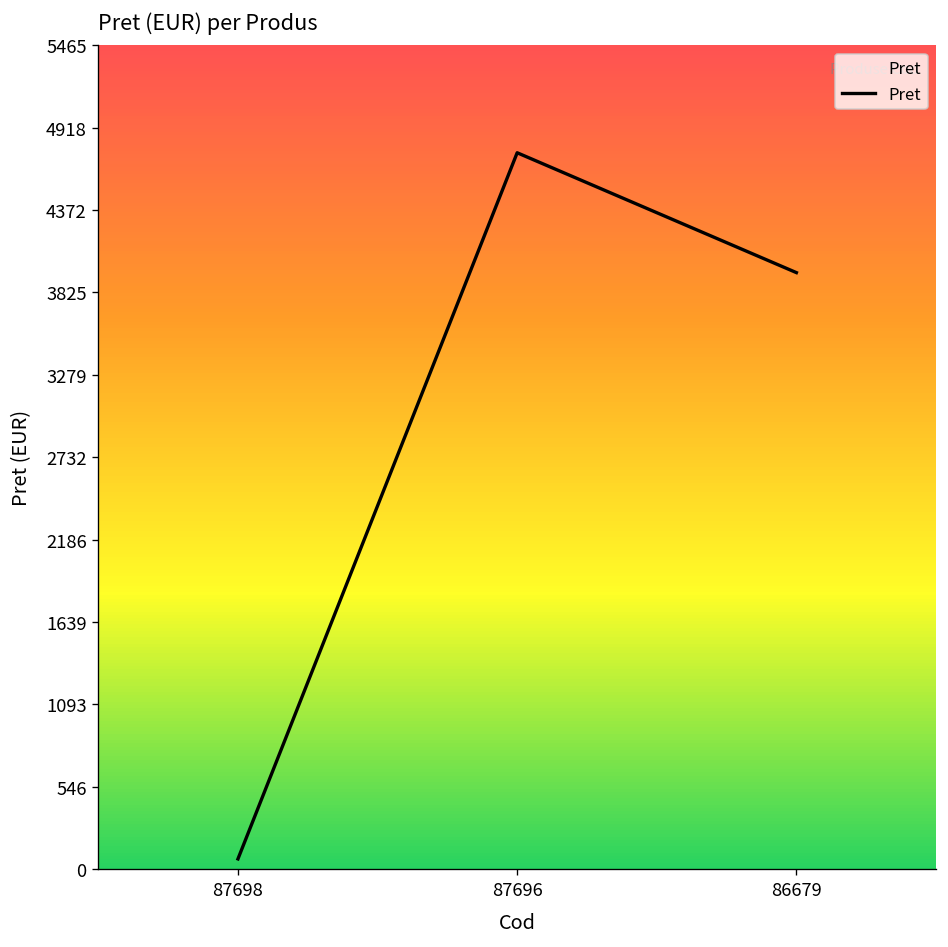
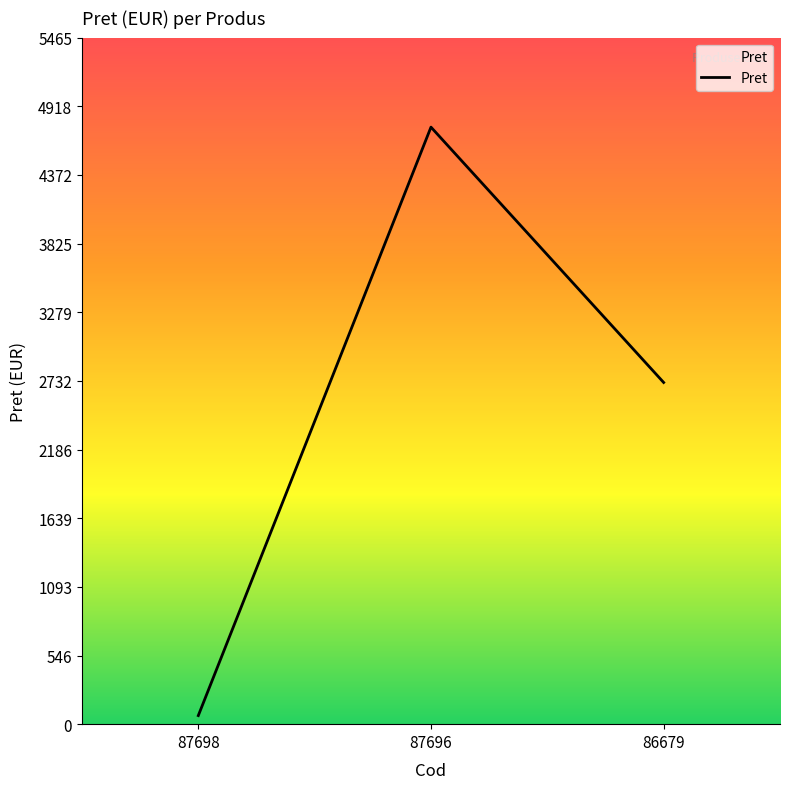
  {
    "87698": 70,
    "87696": 4750,
-   "86679": 3960
+   "86679": 2720
  }
